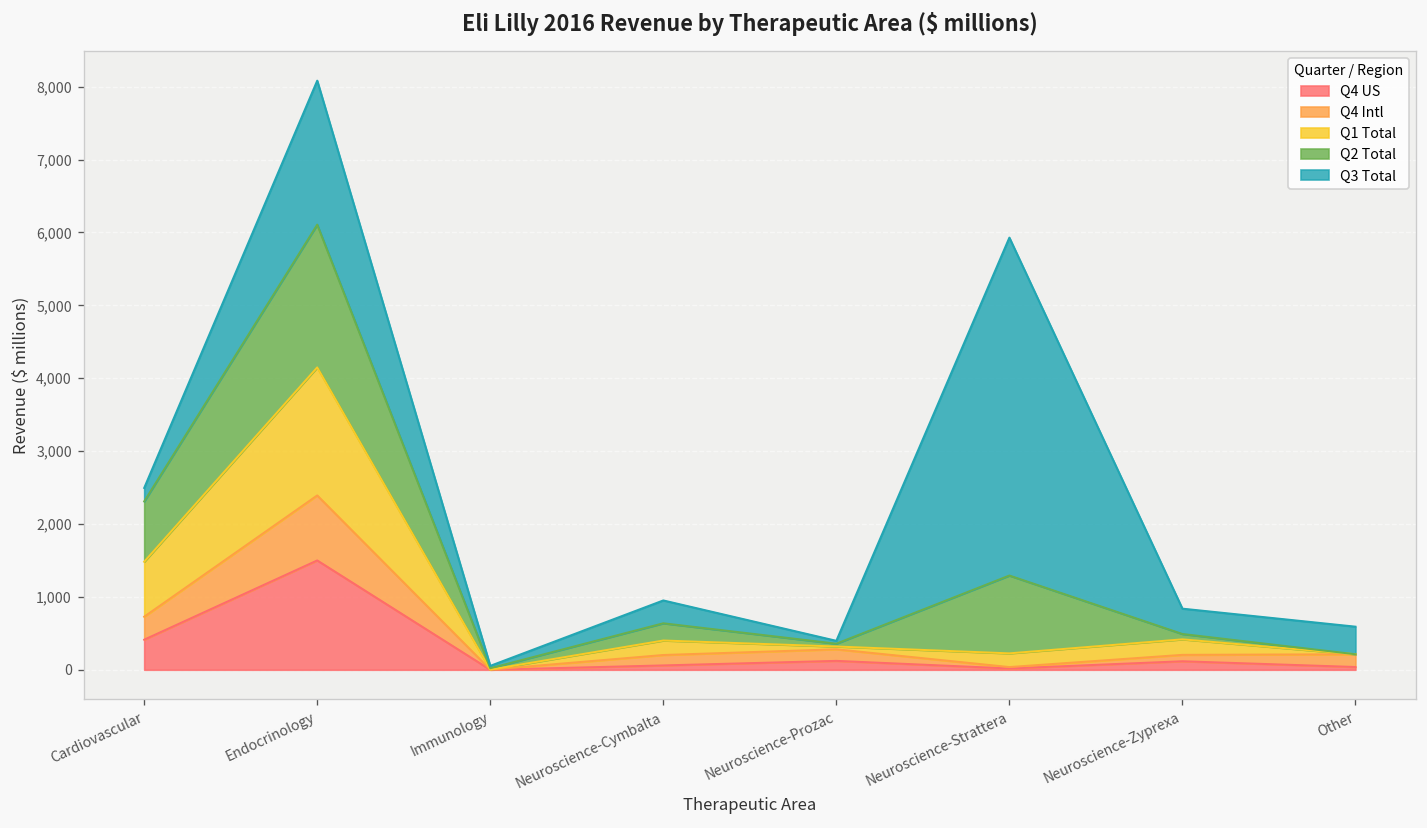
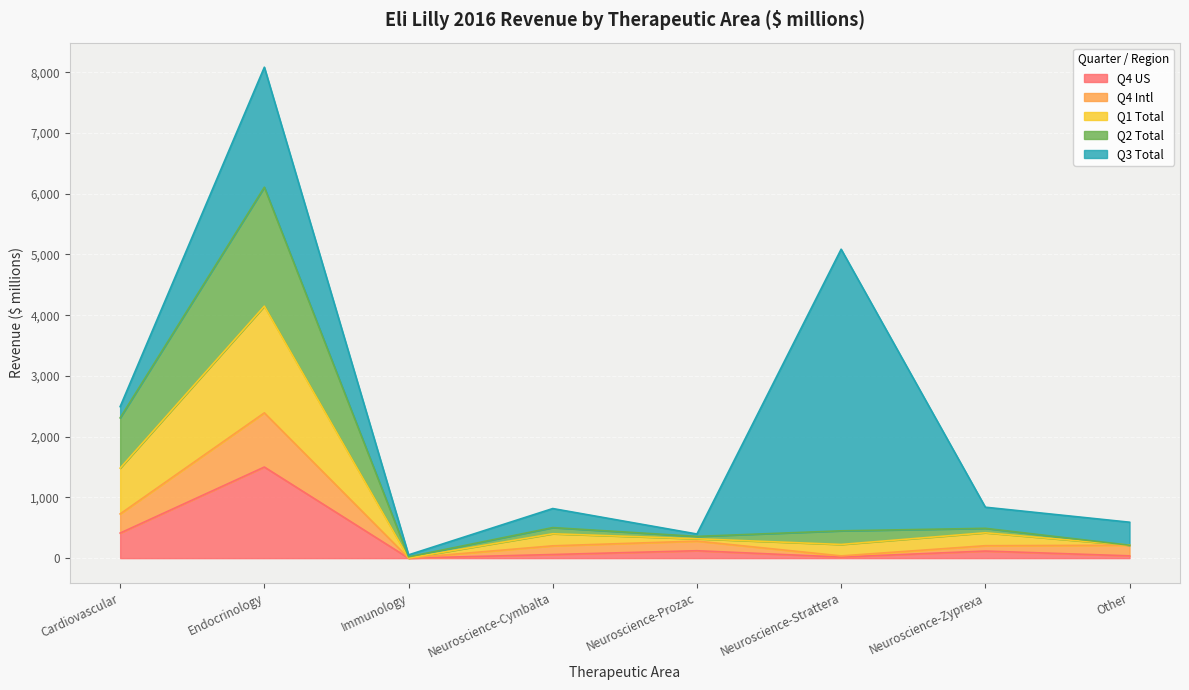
  {
    "Q4 US": {
      "Cardiovascular": "400",
      "Endocrinology": "1,500",
      "Neuroscience-Cymbalta": "100",
      "Neuroscience-Prozac": "100",
      "Neuroscience-Zyprexa": "100",
      "Other": "0"
    },
    "Q2 Total": {
      "Cardiovascular": "800",
      "Endocrinology": "2,000",
-     "Neuroscience-Cymbalta": "200",
-     "Neuroscience-Strattera": "1,100",
+     "Neuroscience-Cymbalta": "100",
+     "Neuroscience-Strattera": "200",
      "Neuroscience-Zyprexa": "100"
    },
    "Q3 Total": {
      "Cardiovascular": "200",
      "Endocrinology": "2,000",
      "Neuroscience-Cymbalta": "300",
      "Neuroscience-Strattera": "4,600",
      "Neuroscience-Zyprexa": "300",
      "Other": "400"
    }
  }
